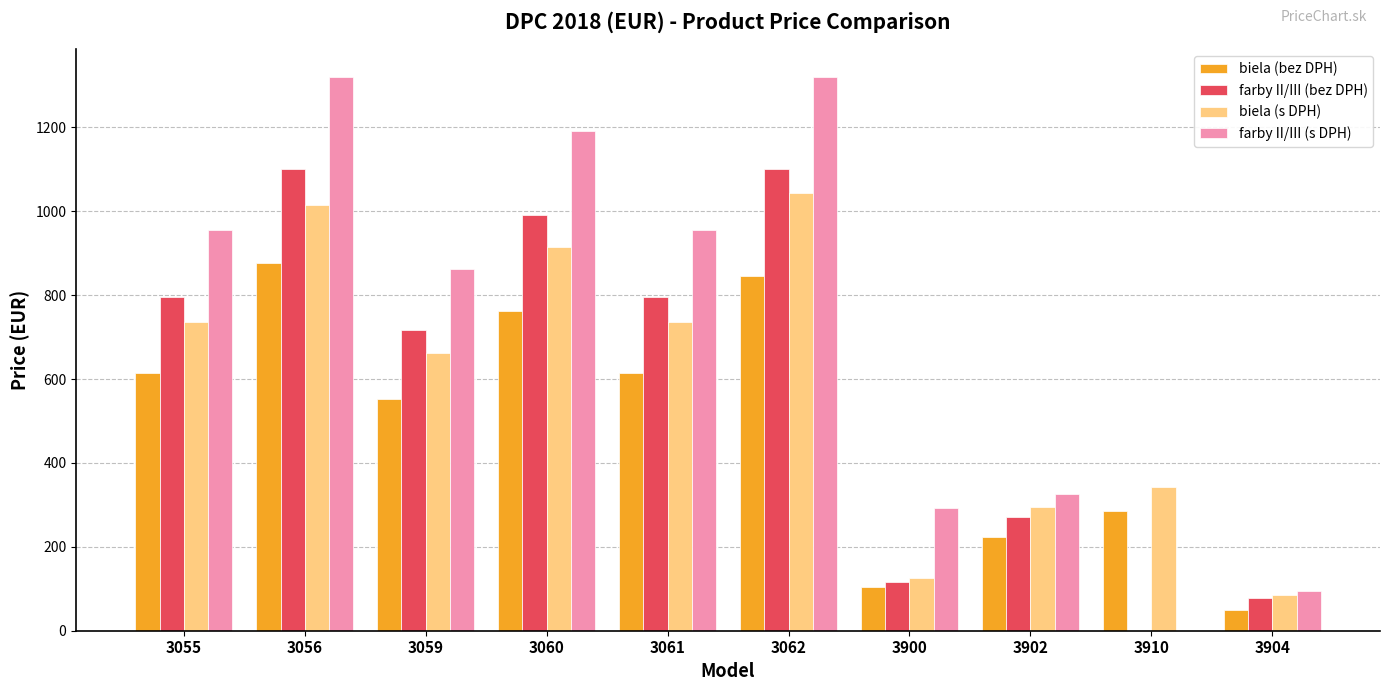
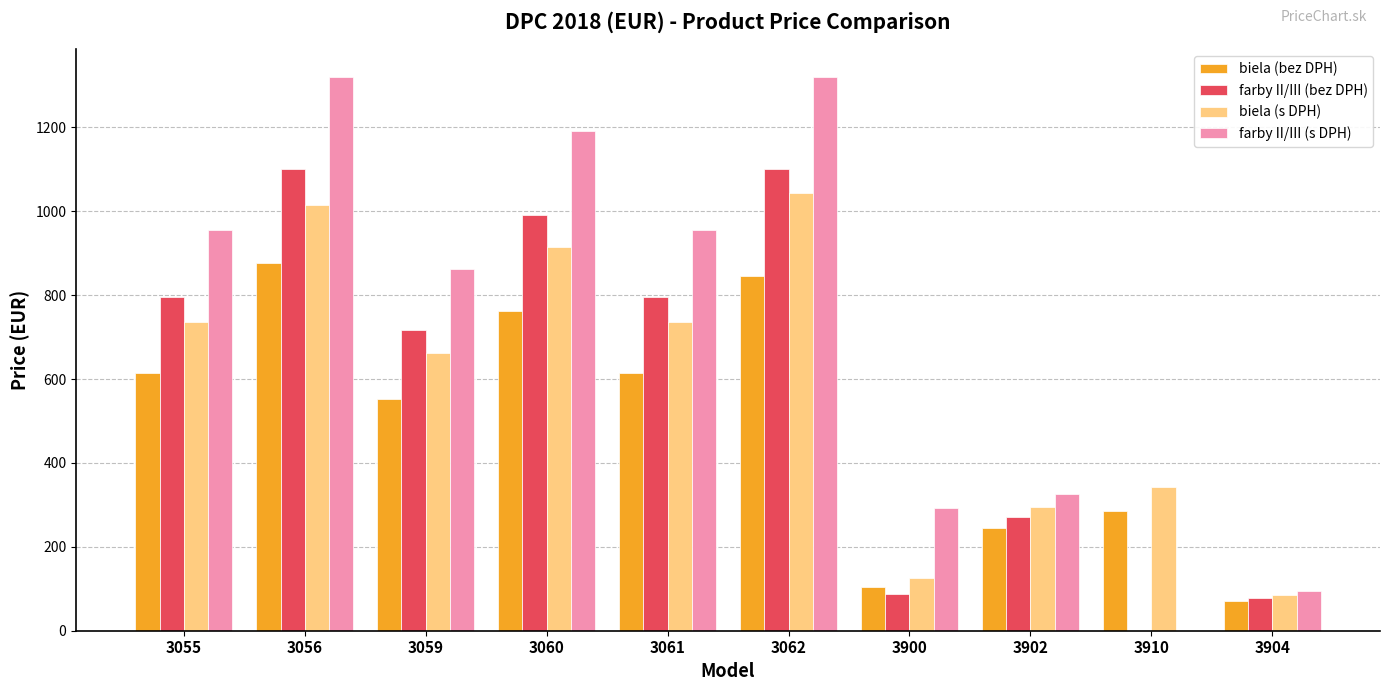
  {
    "biela (bez DPH)": {
      "3055": 610,
      "3056": 880,
      "3059": 550,
      "3060": 760,
      "3061": 610,
      "3062": 850,
      "3900": 100,
-     "3902": 220,
+     "3902": 250,
      "3910": 290,
-     "3904": 50
+     "3904": 70
    },
    "farby II/III (bez DPH)": {
      "3055": 800,
      "3056": 1100,
      "3059": 720,
      "3060": 990,
      "3061": 800,
      "3062": 1100,
-     "3900": 120,
+     "3900": 90,
      "3902": 270,
      "3910": 0,
      "3904": 80
    },
    "biela (s DPH)": {
      "3055": 740,
      "3056": 1020,
      "3059": 660,
      "3060": 910,
      "3061": 740,
      "3062": 1040,
      "3900": 130,
      "3902": 300,
      "3910": 340,
      "3904": 90
    },
    "farby II/III (s DPH)": {
      "3055": 960,
      "3056": 1320,
      "3059": 860,
      "3060": 1190,
      "3061": 960,
      "3062": 1320,
      "3900": 290,
      "3902": 330,
      "3910": 0,
      "3904": 100
    }
  }
